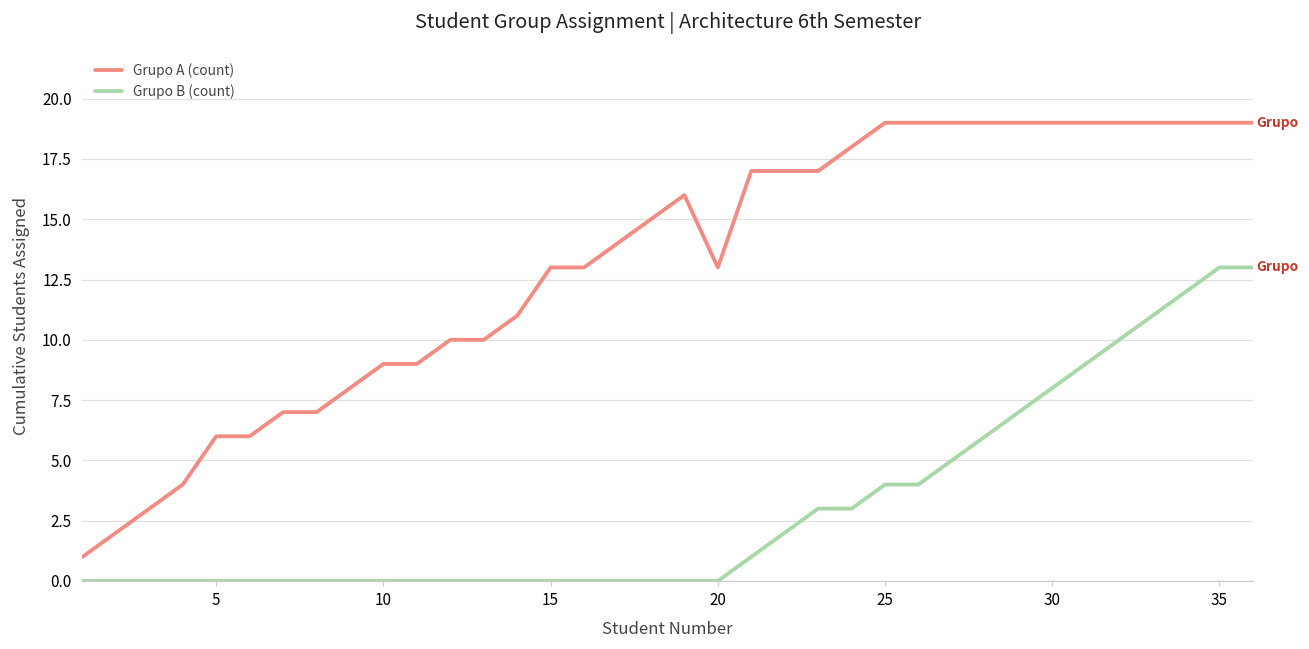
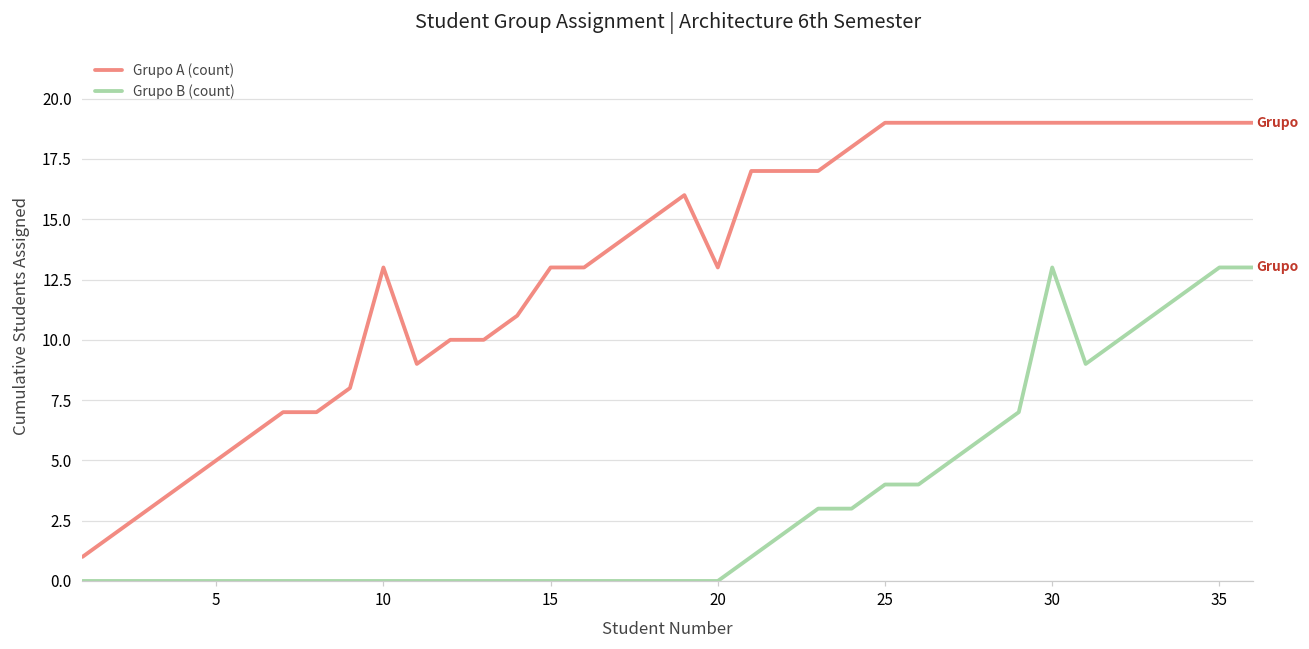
  {
    "Grupo A (count)": {
-     "5": 6,
-     "10": 9,
+     "5": 5,
+     "10": 13,
      "15": 13,
      "20": 13,
      "25": 19,
      "30": 19,
      "35": 19
    },
    "Grupo B (count)": {
      "5": 0,
      "10": 0,
      "15": 0,
      "20": 0,
      "25": 4,
-     "30": 8,
+     "30": 13,
      "35": 13
    }
  }
